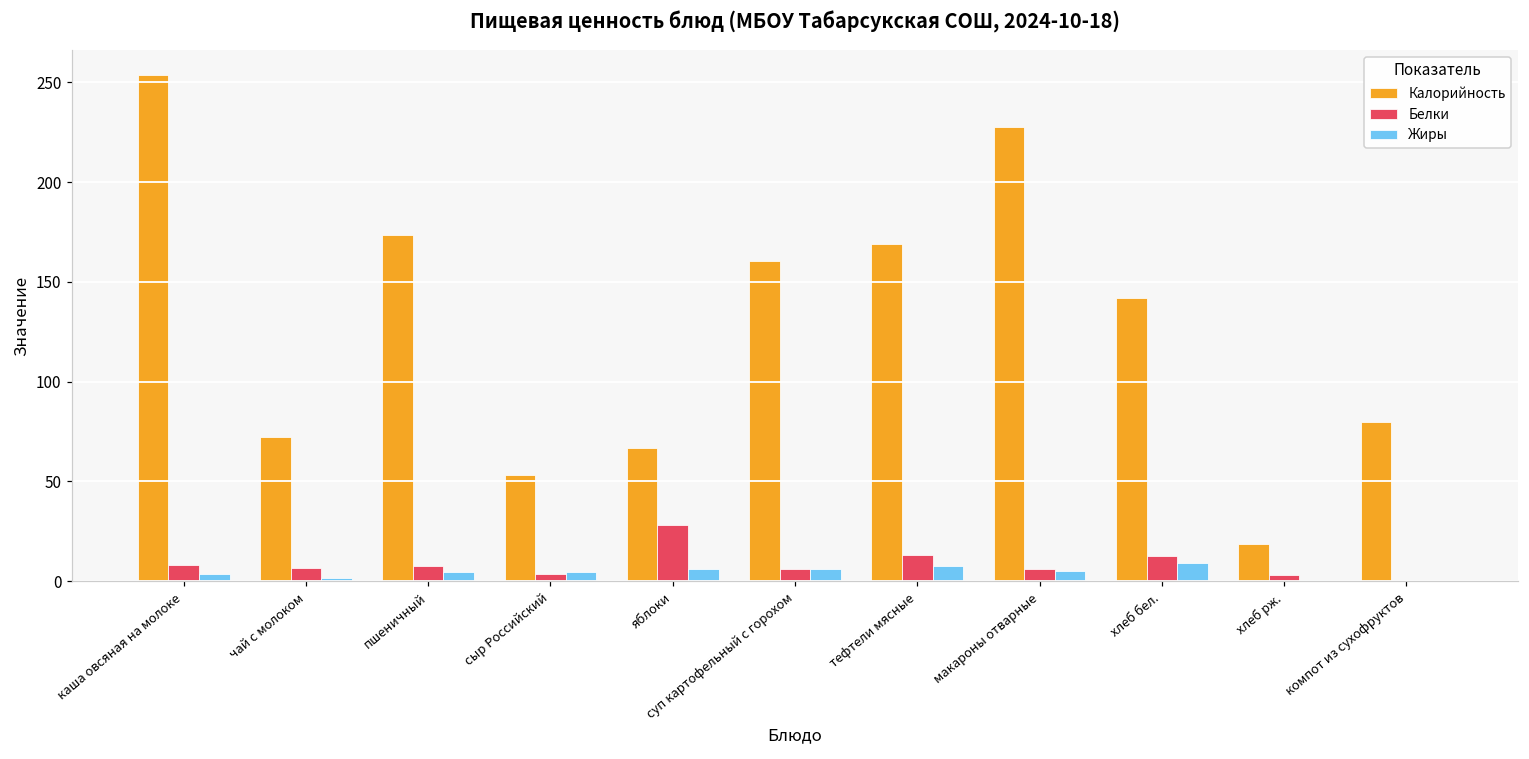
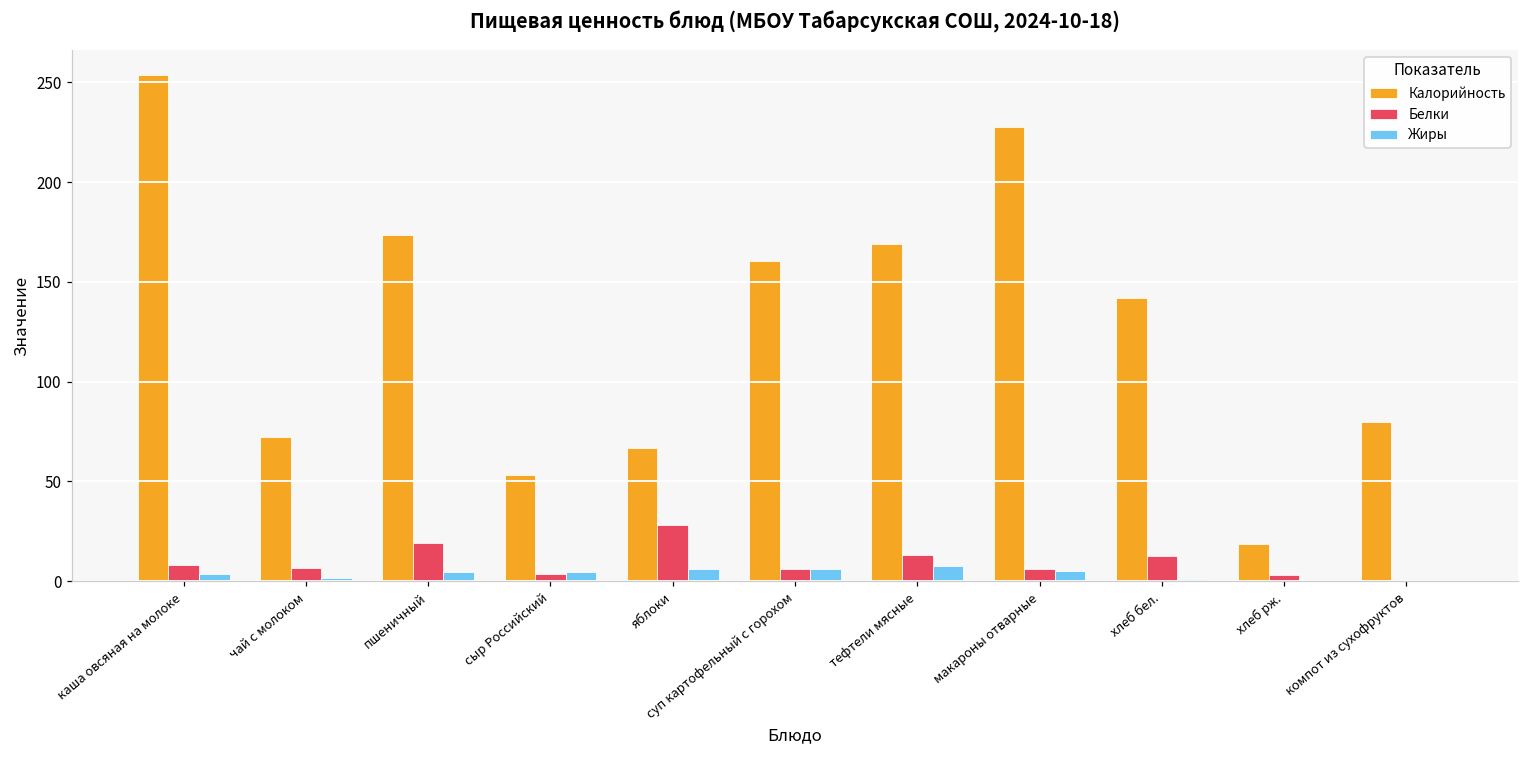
  {
    "Калорийность": {
      "каша овсяная на молоке": 254,
      "чай с молоком": 72,
      "пшеничный": 173,
      "сыр Российский": 53,
      "яблоки": 67,
      "суп картофельный с горохом": 161,
      "тефтели мясные": 169,
      "макароны отварные": 228,
      "хлеб бел.": 142,
      "хлеб рж.": 19,
      "компот из сухофруктов": 80
    },
    "Белки": {
      "каша овсяная на молоке": 8,
      "чай с молоком": 6,
-     "пшеничный": 8,
+     "пшеничный": 19,
      "сыр Российский": 3,
      "яблоки": 28,
      "суп картофельный с горохом": 6,
      "тефтели мясные": 13,
      "макароны отварные": 6,
      "хлеб бел.": 12,
      "хлеб рж.": 3,
      "компот из сухофруктов": 0
    },
    "Жиры": {
      "каша овсяная на молоке": 4,
      "чай с молоком": 2,
      "пшеничный": 4,
      "сыр Российский": 4,
      "яблоки": 6,
      "суп картофельный с горохом": 6,
      "тефтели мясные": 8,
      "макароны отварные": 5,
-     "хлеб бел.": 9,
+     "хлеб бел.": 1,
      "компот из сухофруктов": 0
    }
  }
